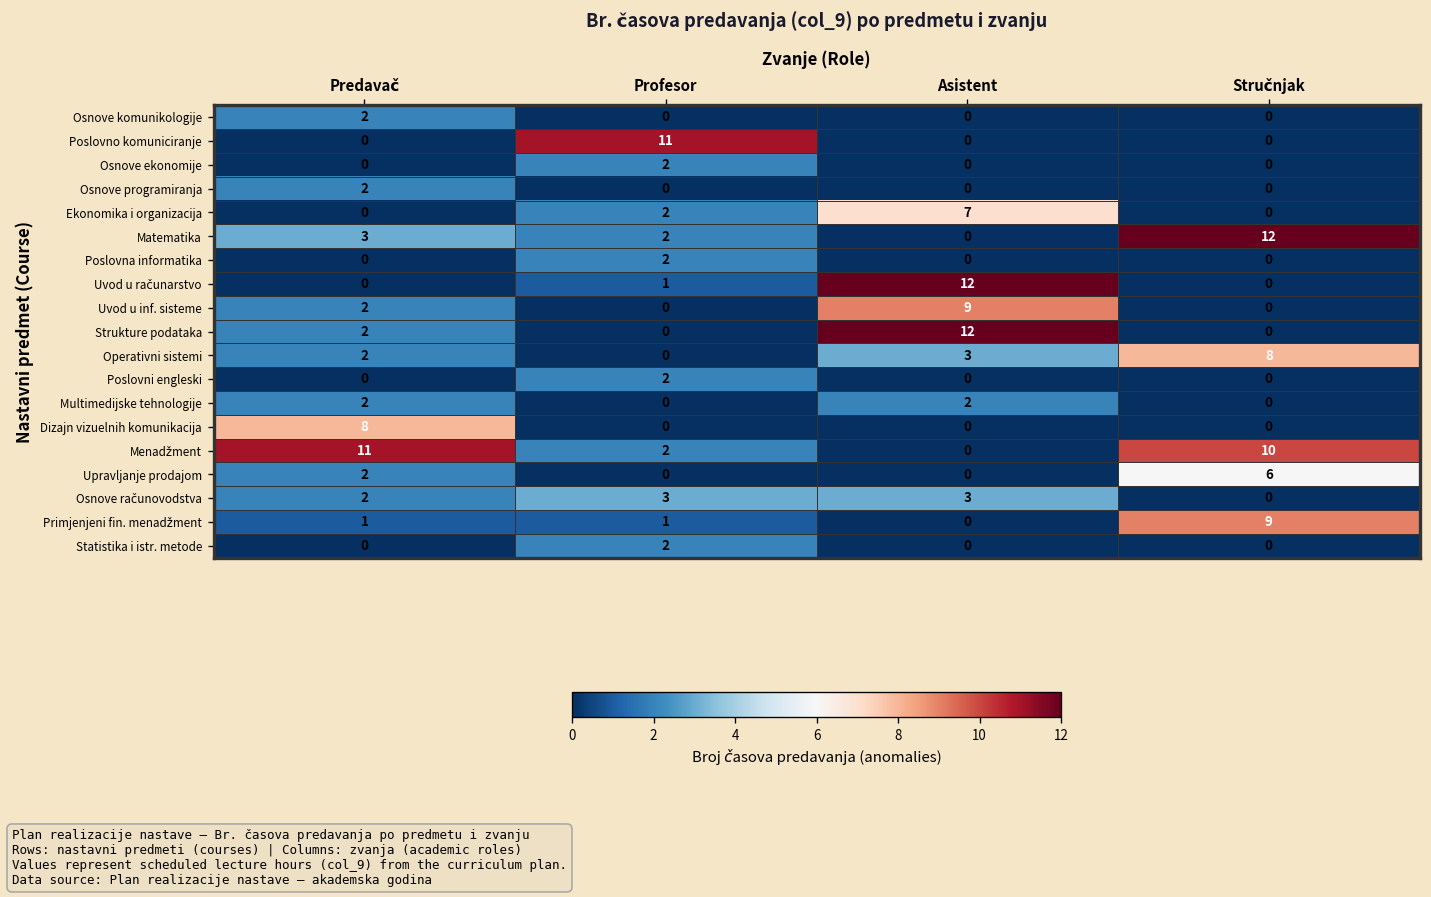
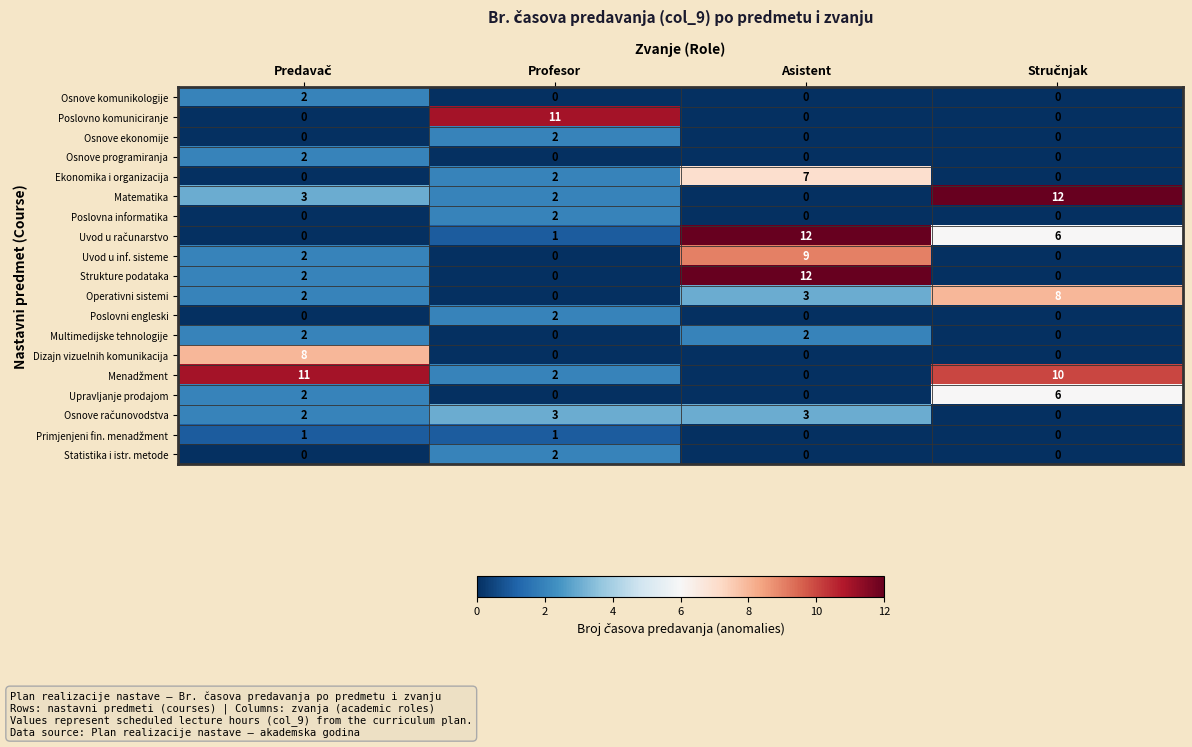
  {
    "Osnove komunikologije": {
      "Predavač": 2,
      "Profesor": 0,
      "Asistent": 0,
      "Stručnjak": 0
    },
    "Poslovno komuniciranje": {
      "Predavač": 0,
      "Profesor": 11,
      "Asistent": 0,
      "Stručnjak": 0
    },
    "Osnove ekonomije": {
      "Predavač": 0,
      "Profesor": 2,
      "Asistent": 0,
      "Stručnjak": 0
    },
    "Osnove programiranja": {
      "Predavač": 2,
      "Profesor": 0,
      "Asistent": 0,
      "Stručnjak": 0
    },
    "Ekonomika i organizacija": {
      "Predavač": 0,
      "Profesor": 2,
      "Asistent": 7,
      "Stručnjak": 0
    },
    "Matematika": {
      "Predavač": 3,
      "Profesor": 2,
      "Asistent": 0,
      "Stručnjak": 12
    },
    "Poslovna informatika": {
      "Predavač": 0,
      "Profesor": 2,
      "Asistent": 0,
      "Stručnjak": 0
    },
    "Uvod u računarstvo": {
      "Predavač": 0,
      "Profesor": 1,
      "Asistent": 12,
-     "Stručnjak": 0
+     "Stručnjak": 6
    },
    "Uvod u inf. sisteme": {
      "Predavač": 2,
      "Profesor": 0,
      "Asistent": 9,
      "Stručnjak": 0
    },
    "Strukture podataka": {
      "Predavač": 2,
      "Profesor": 0,
      "Asistent": 12,
      "Stručnjak": 0
    },
    "Operativni sistemi": {
      "Predavač": 2,
      "Profesor": 0,
      "Asistent": 3,
      "Stručnjak": 8
    },
    "Poslovni engleski": {
      "Predavač": 0,
      "Profesor": 2,
      "Asistent": 0,
      "Stručnjak": 0
    },
    "Multimedijske tehnologije": {
      "Predavač": 2,
      "Profesor": 0,
      "Asistent": 2,
      "Stručnjak": 0
    },
    "Dizajn vizuelnih komunikacija": {
      "Predavač": 8,
      "Profesor": 0,
      "Asistent": 0,
      "Stručnjak": 0
    },
    "Menadžment": {
      "Predavač": 11,
      "Profesor": 2,
      "Asistent": 0,
      "Stručnjak": 10
    },
    "Upravljanje prodajom": {
      "Predavač": 2,
      "Profesor": 0,
      "Asistent": 0,
      "Stručnjak": 6
    },
    "Osnove računovodstva": {
      "Predavač": 2,
      "Profesor": 3,
      "Asistent": 3,
      "Stručnjak": 0
    },
    "Primjenjeni fin. menadžment": {
      "Predavač": 1,
      "Profesor": 1,
      "Asistent": 0,
-     "Stručnjak": 9
+     "Stručnjak": 0
    },
    "Statistika i istr. metode": {
      "Predavač": 0,
      "Profesor": 2,
      "Asistent": 0,
      "Stručnjak": 0
    }
  }
